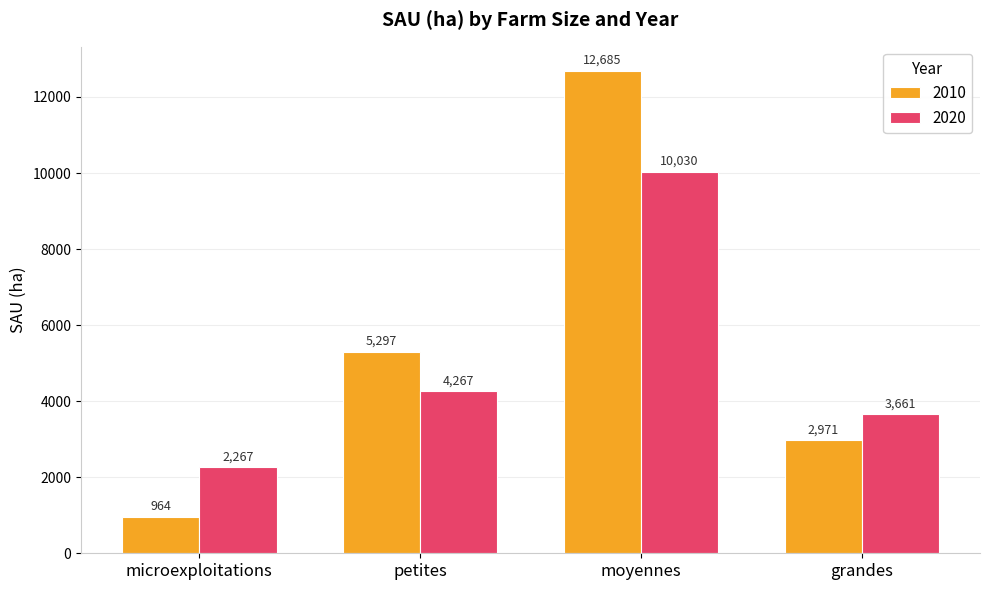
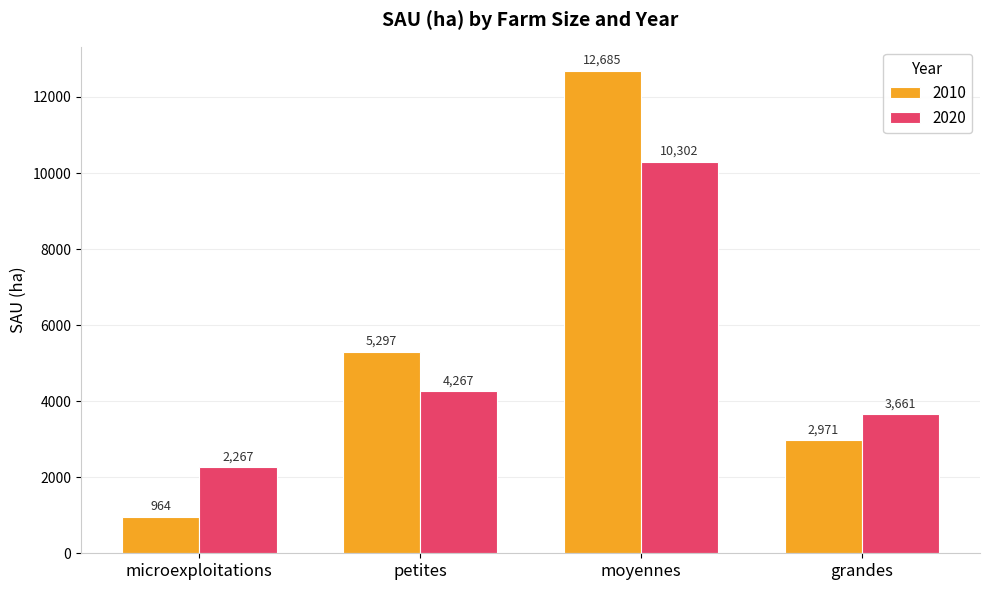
  {
    "2010": {
      "microexploitations": "964",
      "petites": "5,297",
      "moyennes": "12,685",
      "grandes": "2,971"
    },
    "2020": {
      "microexploitations": "2,267",
      "petites": "4,267",
-     "moyennes": "10,030",
+     "moyennes": "10,302",
      "grandes": "3,661"
    }
  }
